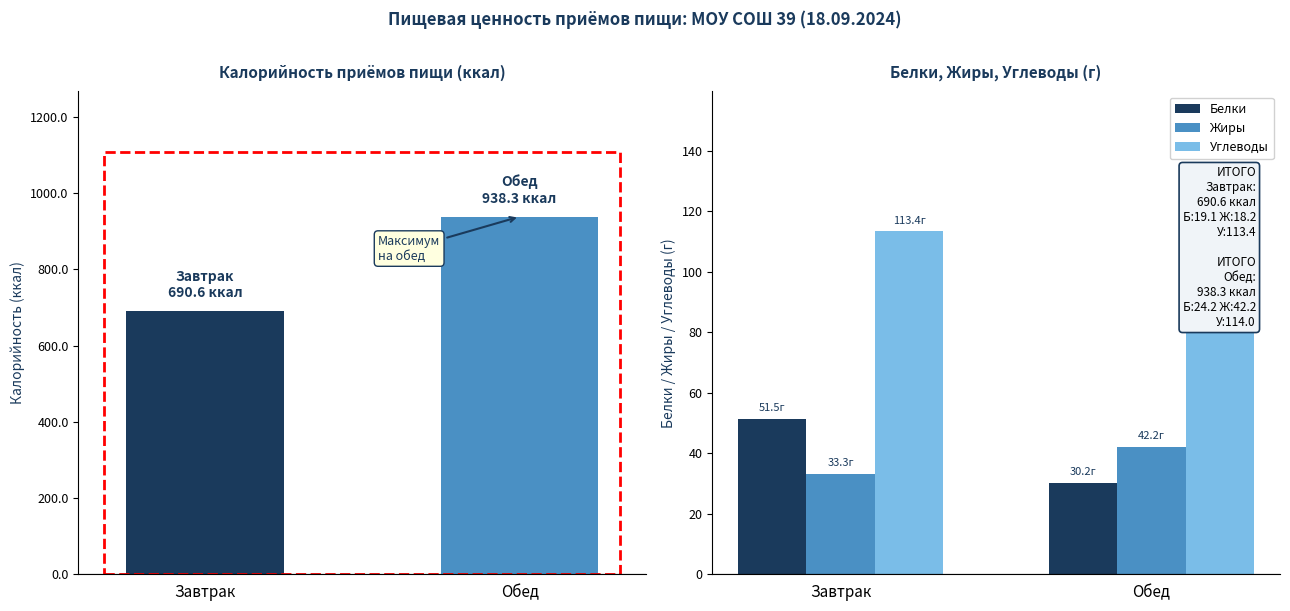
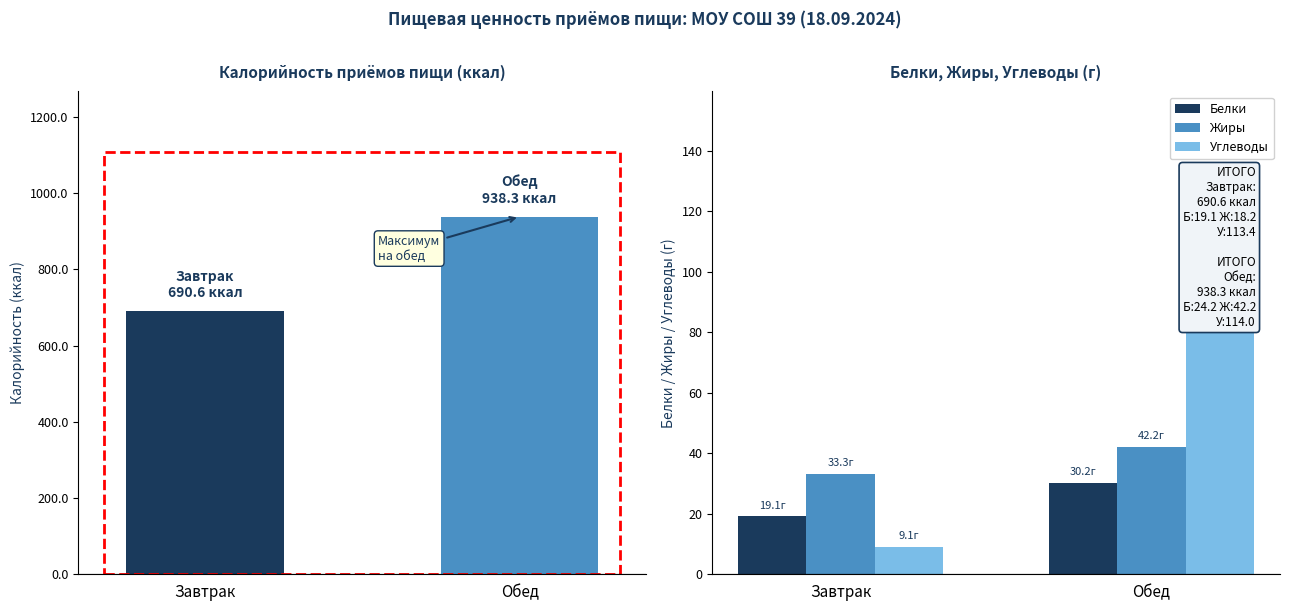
  {
    "Калорийность приёмов пищи (ккал)": {
      "Завтрак": "690.6",
      "Обед": "938.3"
    },
    "Белки, Жиры, Углеводы (г)": {
      "Белки": {
-       "Завтрак": "51.5г",
+       "Завтрак": "19.1г",
        "Обед": "30.2г"
      },
      "Жиры": {
        "Завтрак": "33.3г",
        "Обед": "42.2г"
      },
      "Углеводы": {
-       "Завтрак": "113.4г",
+       "Завтрак": "9.1г",
        "Обед": "114.0г"
      }
    }
  }
